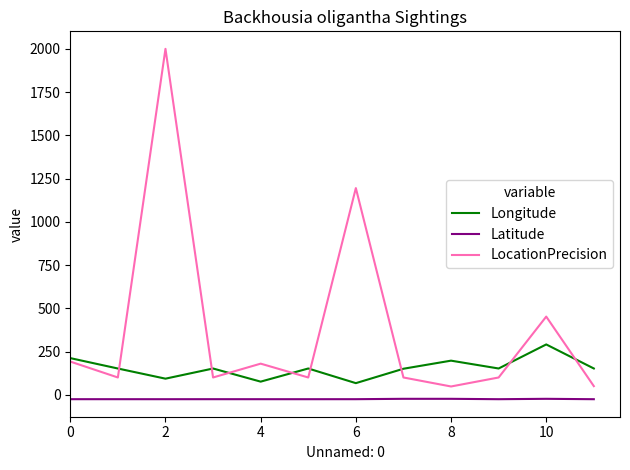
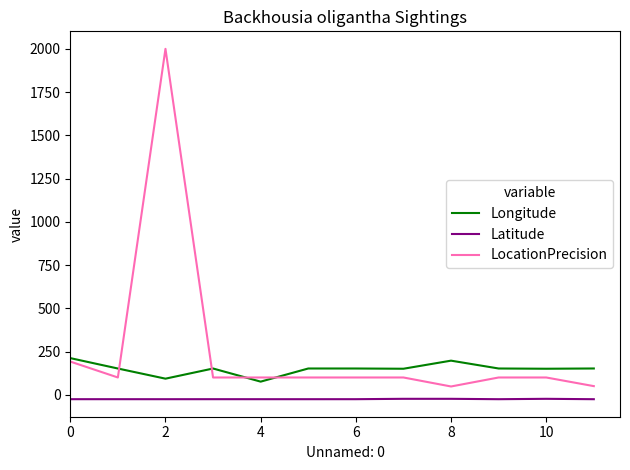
  {
    "Longitude": {
      "0": 210,
      "2": 90,
      "4": 80,
-     "6": 70,
+     "6": 150,
      "8": 200,
-     "10": 290
+     "10": 150
    },
    "Latitude": {
      "0": -30,
      "2": -30,
      "4": -30,
      "6": -30,
      "8": -20,
      "10": -20
    },
    "LocationPrecision": {
      "0": 190,
      "2": 2000,
-     "4": 180,
-     "6": 1200,
+     "4": 100,
+     "6": 100,
      "8": 50,
-     "10": 450
+     "10": 100
    }
  }
